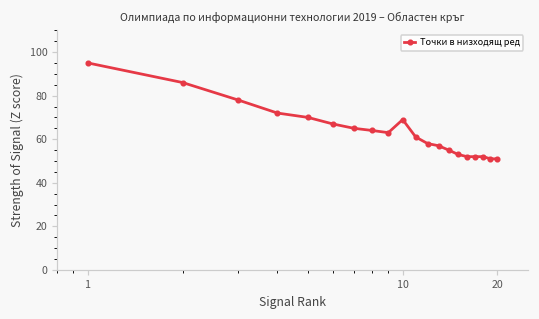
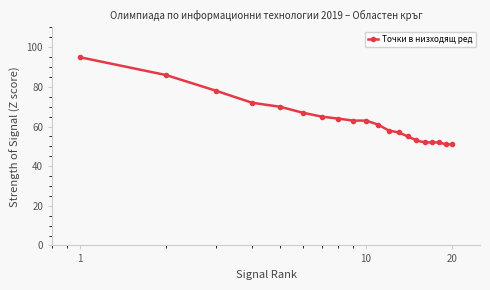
  {
    "1": 95,
-   "10": 69,
+   "10": 63,
    "20": 51
  }
